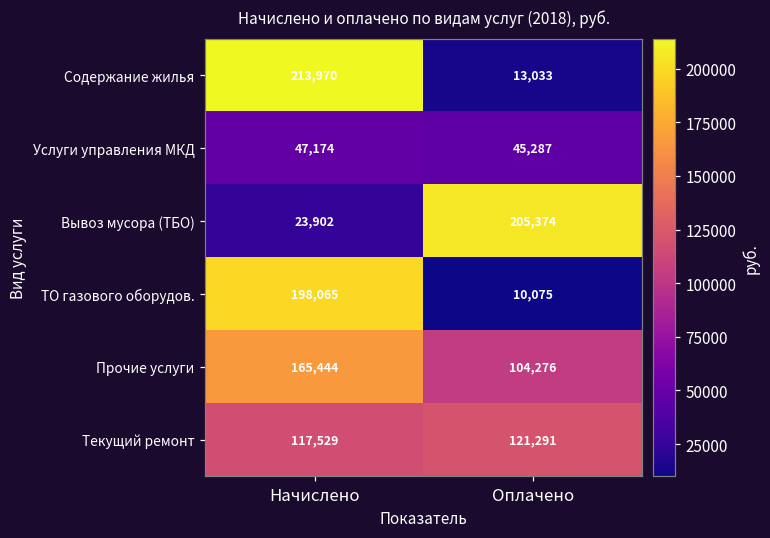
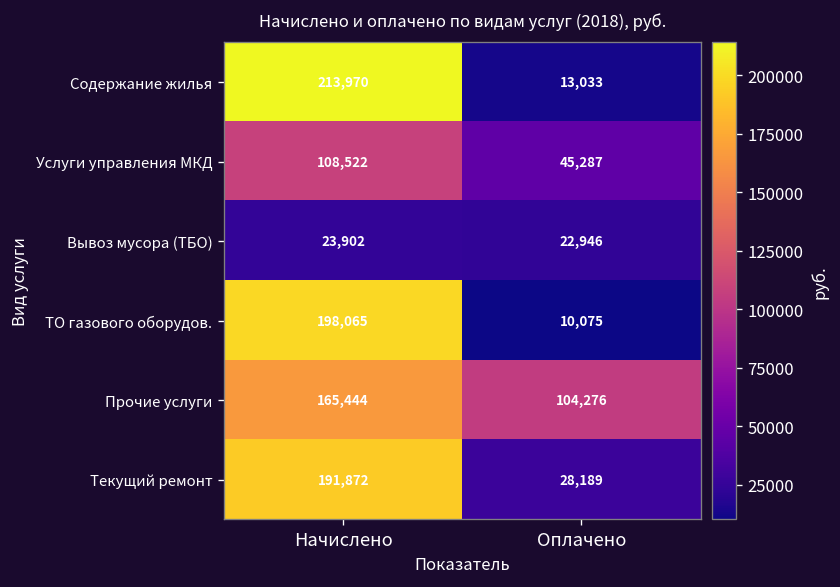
  {
    "Содержание жилья": {
      "Начислено": "213,970",
      "Оплачено": "13,033"
    },
    "Услуги управления МКД": {
-     "Начислено": "47,174",
+     "Начислено": "108,522",
      "Оплачено": "45,287"
    },
    "Вывоз мусора (ТБО)": {
      "Начислено": "23,902",
-     "Оплачено": "205,374"
+     "Оплачено": "22,946"
    },
    "ТО газового оборудов.": {
      "Начислено": "198,065",
      "Оплачено": "10,075"
    },
    "Прочие услуги": {
      "Начислено": "165,444",
      "Оплачено": "104,276"
    },
    "Текущий ремонт": {
-     "Начислено": "117,529",
-     "Оплачено": "121,291"
+     "Начислено": "191,872",
+     "Оплачено": "28,189"
    }
  }
